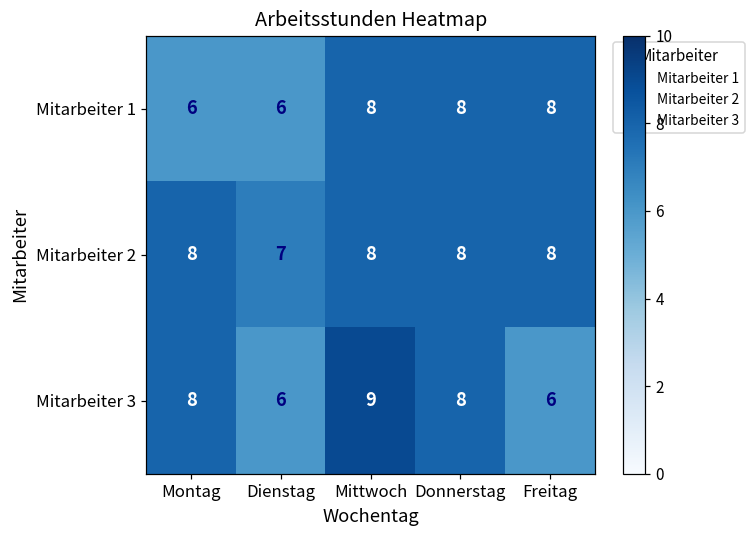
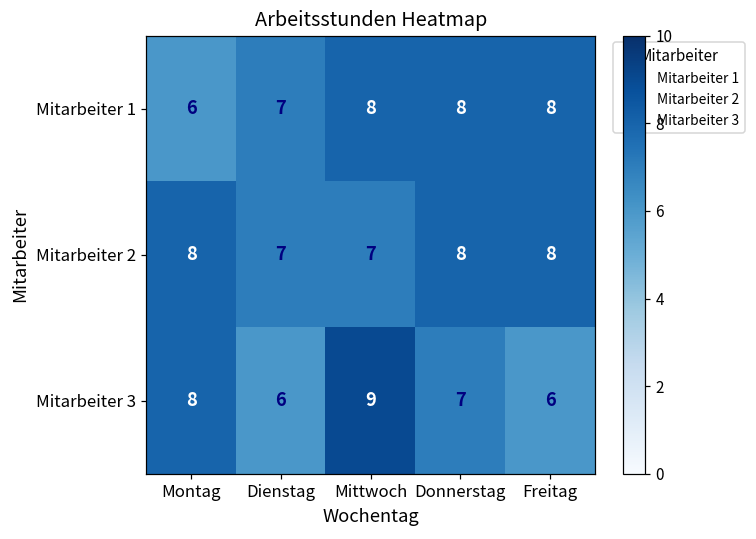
  {
    "Mitarbeiter 1": {
      "Montag": 6,
-     "Dienstag": 6,
+     "Dienstag": 7,
      "Mittwoch": 8,
      "Donnerstag": 8,
      "Freitag": 8
    },
    "Mitarbeiter 2": {
      "Montag": 8,
      "Dienstag": 7,
-     "Mittwoch": 8,
+     "Mittwoch": 7,
      "Donnerstag": 8,
      "Freitag": 8
    },
    "Mitarbeiter 3": {
      "Montag": 8,
      "Dienstag": 6,
      "Mittwoch": 9,
-     "Donnerstag": 8,
+     "Donnerstag": 7,
      "Freitag": 6
    }
  }
